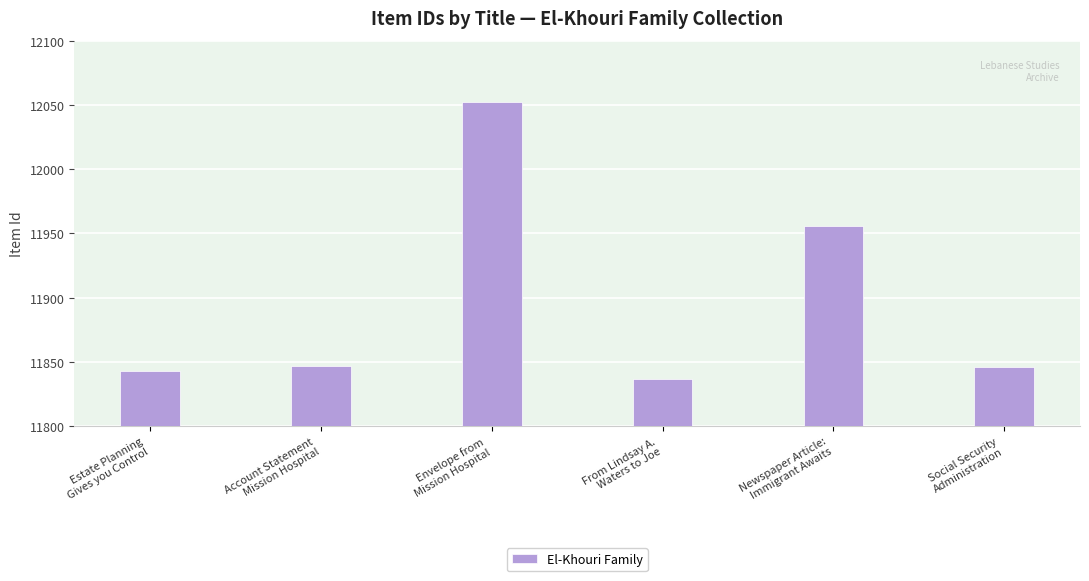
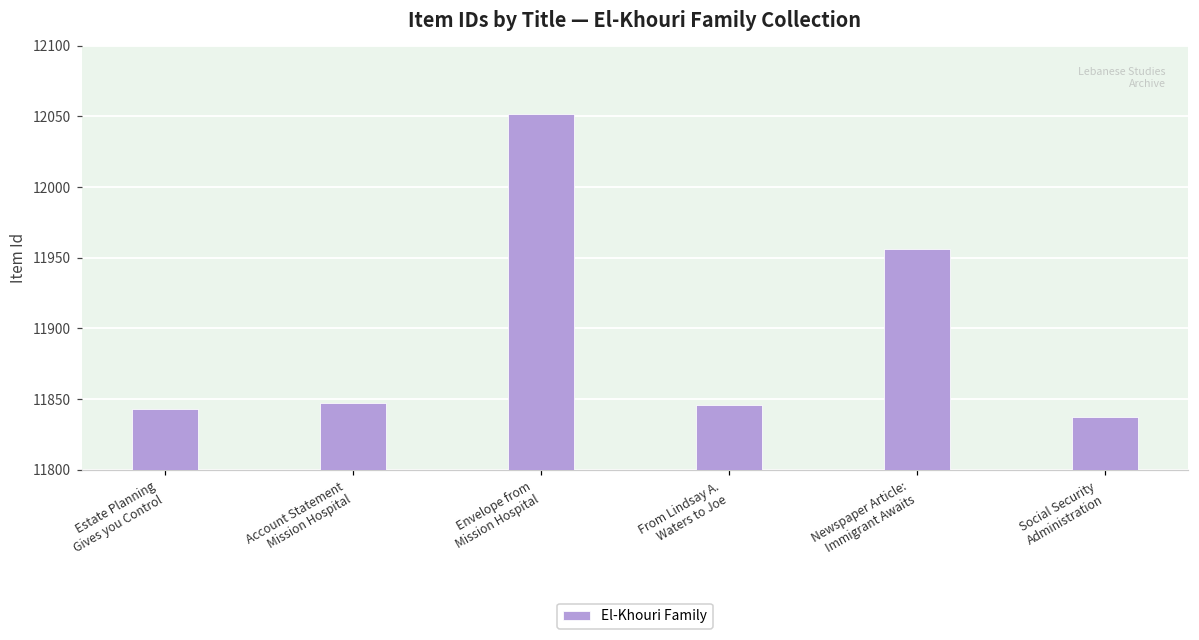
  {
    "Estate Planning Gives you Control": 11843,
    "Account Statement Mission Hospital": 11847,
    "Envelope from Mission Hospital": 12052,
-   "From Lindsay A. Waters to Joe": 11837,
+   "From Lindsay A. Waters to Joe": 11846,
    "Newspaper Article: Immigrant Awaits": 11956,
-   "Social Security Administration": 11846
+   "Social Security Administration": 11837
  }
